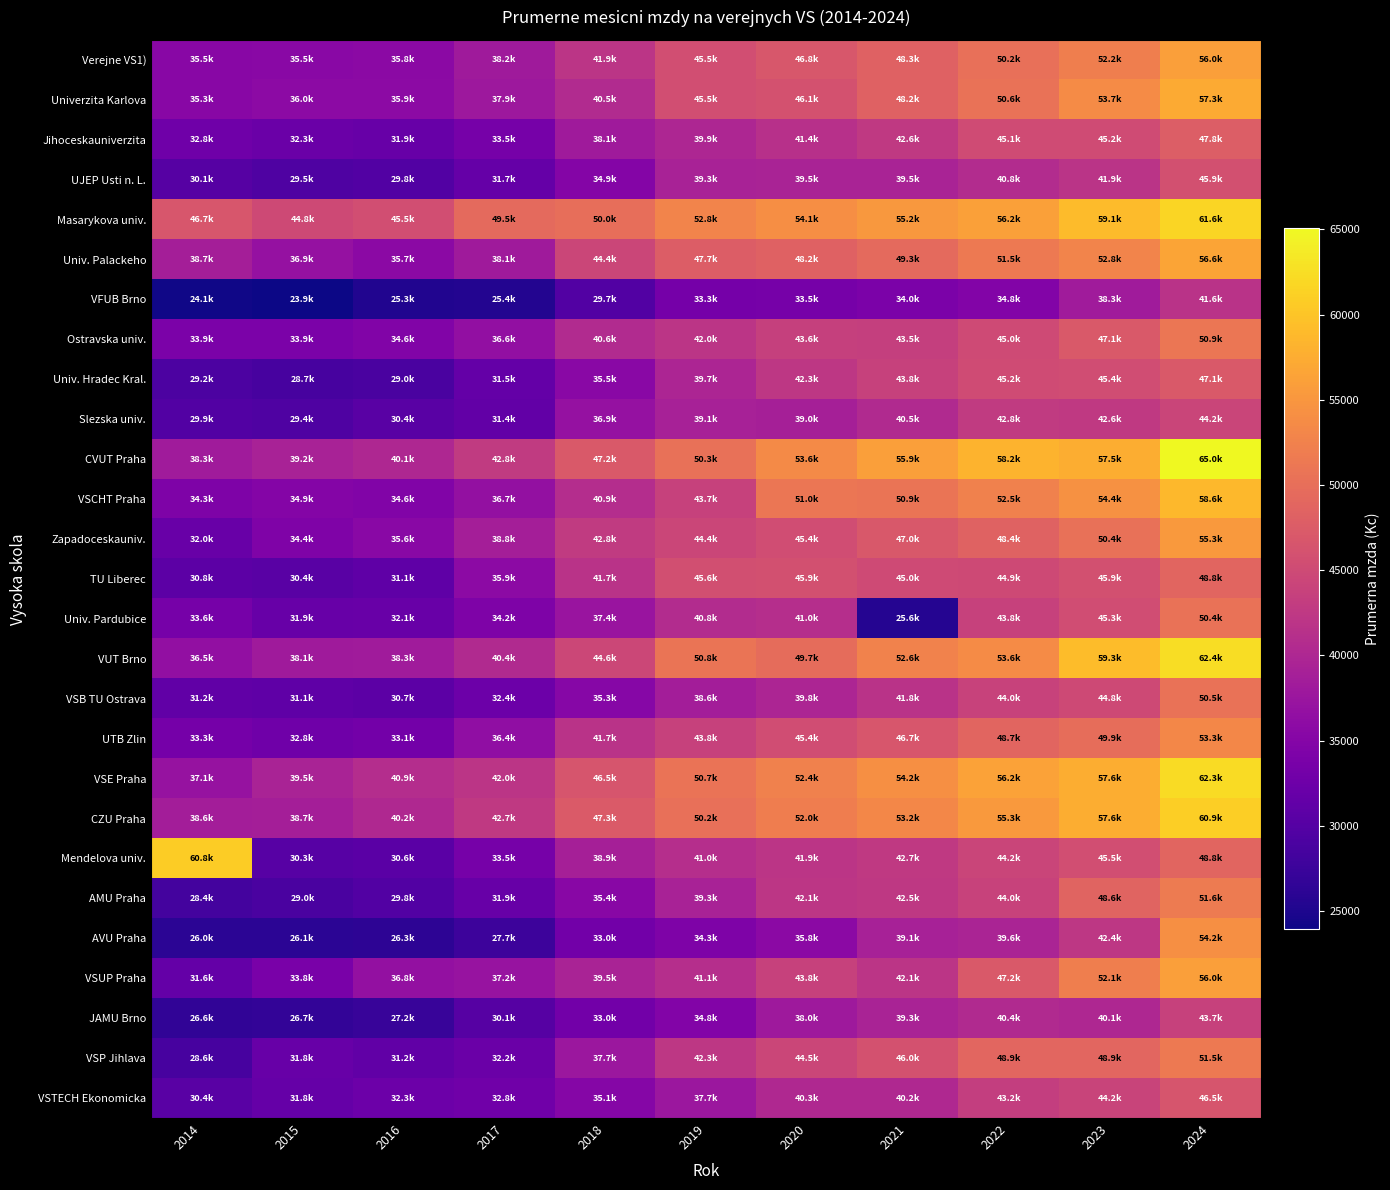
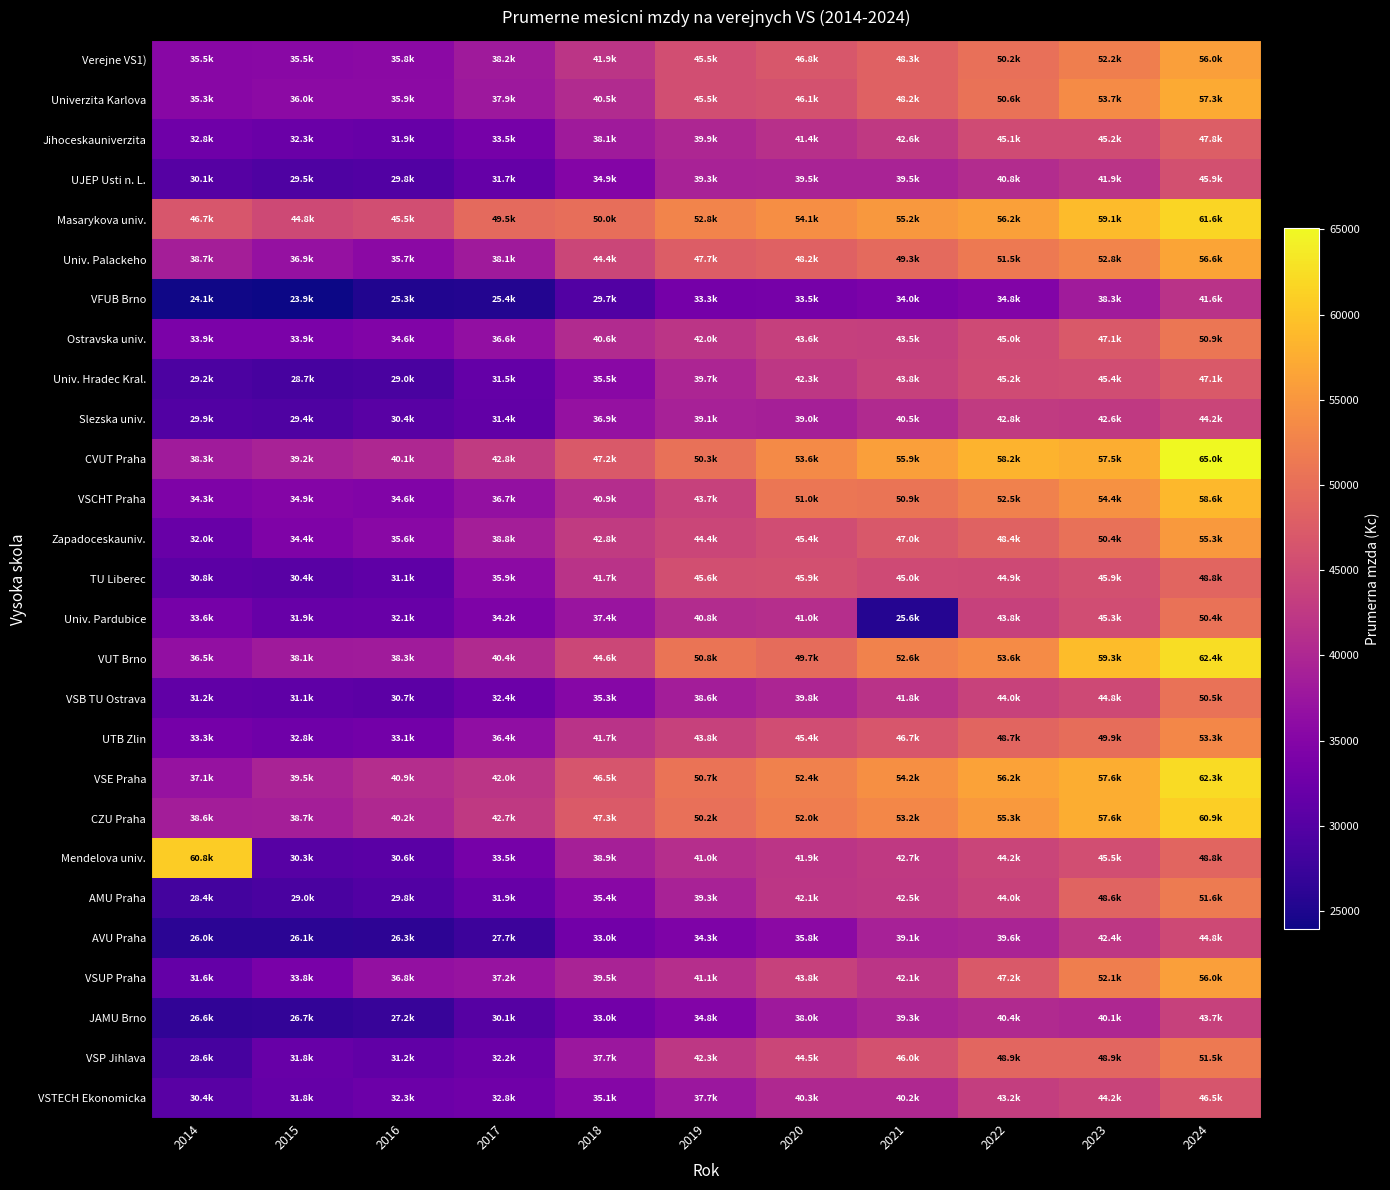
  {
    "AVU Praha": {
      "2014": "26.0k",
      "2015": "26.1k",
      "2016": "26.3k",
      "2017": "27.7k",
      "2018": "33.0k",
      "2019": "34.3k",
      "2020": "35.8k",
      "2021": "39.1k",
      "2022": "39.6k",
      "2023": "42.4k",
-     "2024": "54.2k"
+     "2024": "44.8k"
    }
  }
